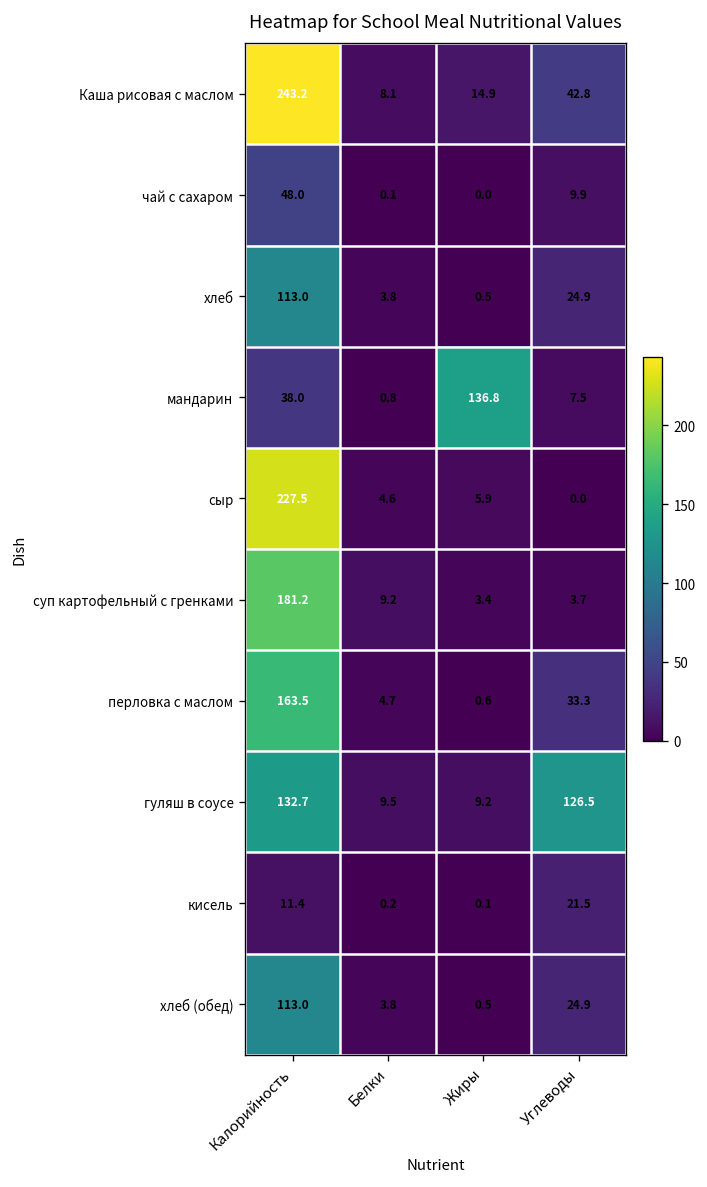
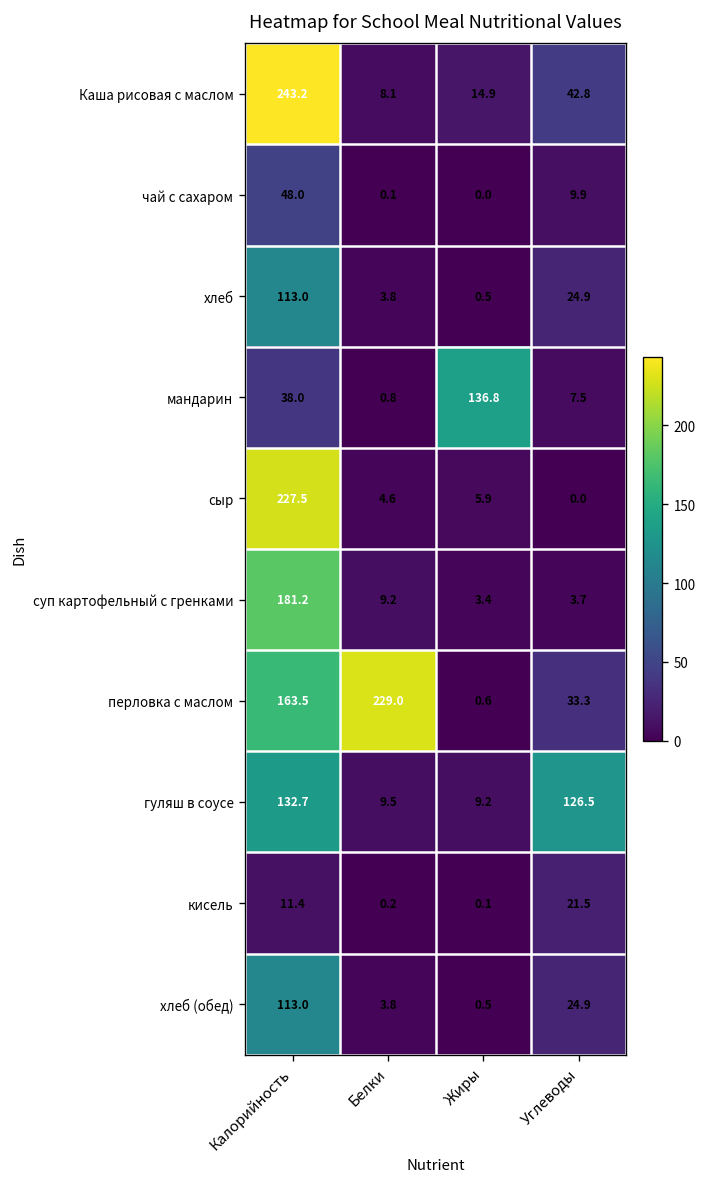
  {
    "Каша рисовая с маслом": {
      "Калорийность": 243.2,
      "Белки": 8.1,
      "Жиры": 14.9,
      "Углеводы": 42.8
    },
    "чай с сахаром": {
      "Калорийность": 48.0,
      "Белки": 0.1,
      "Жиры": 0.0,
      "Углеводы": 9.9
    },
    "хлеб": {
      "Калорийность": 113.0,
      "Белки": 3.8,
      "Жиры": 0.5,
      "Углеводы": 24.9
    },
    "мандарин": {
      "Калорийность": 38.0,
      "Белки": 0.8,
      "Жиры": 136.8,
      "Углеводы": 7.5
    },
    "сыр": {
      "Калорийность": 227.5,
      "Белки": 4.6,
      "Жиры": 5.9,
      "Углеводы": 0.0
    },
    "суп картофельный с гренками": {
      "Калорийность": 181.2,
      "Белки": 9.2,
      "Жиры": 3.4,
      "Углеводы": 3.7
    },
    "перловка с маслом": {
      "Калорийность": 163.5,
-     "Белки": 4.7,
+     "Белки": 229.0,
      "Жиры": 0.6,
      "Углеводы": 33.3
    },
    "гуляш в соусе": {
      "Калорийность": 132.7,
      "Белки": 9.5,
      "Жиры": 9.2,
      "Углеводы": 126.5
    },
    "кисель": {
      "Калорийность": 11.4,
      "Белки": 0.2,
      "Жиры": 0.1,
      "Углеводы": 21.5
    },
    "хлеб (обед)": {
      "Калорийность": 113.0,
      "Белки": 3.8,
      "Жиры": 0.5,
      "Углеводы": 24.9
    }
  }
